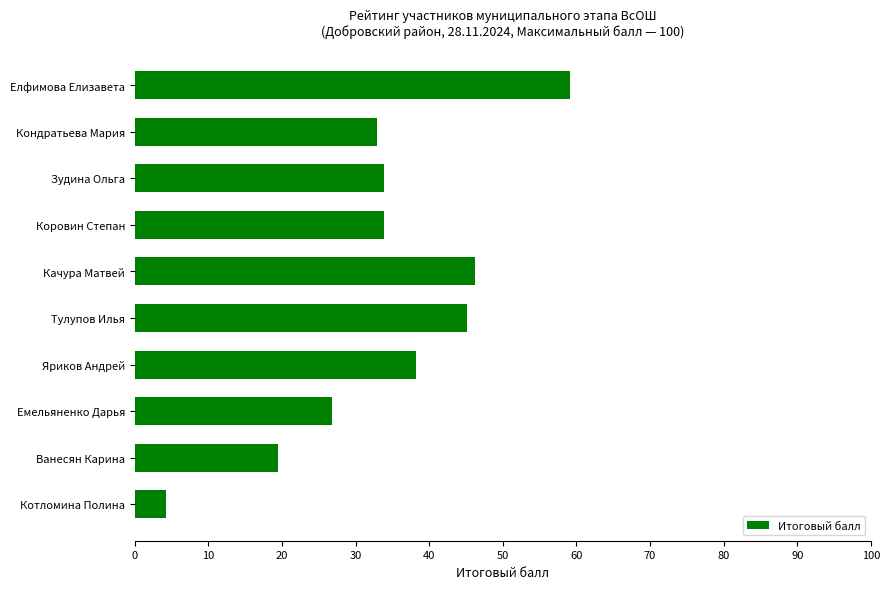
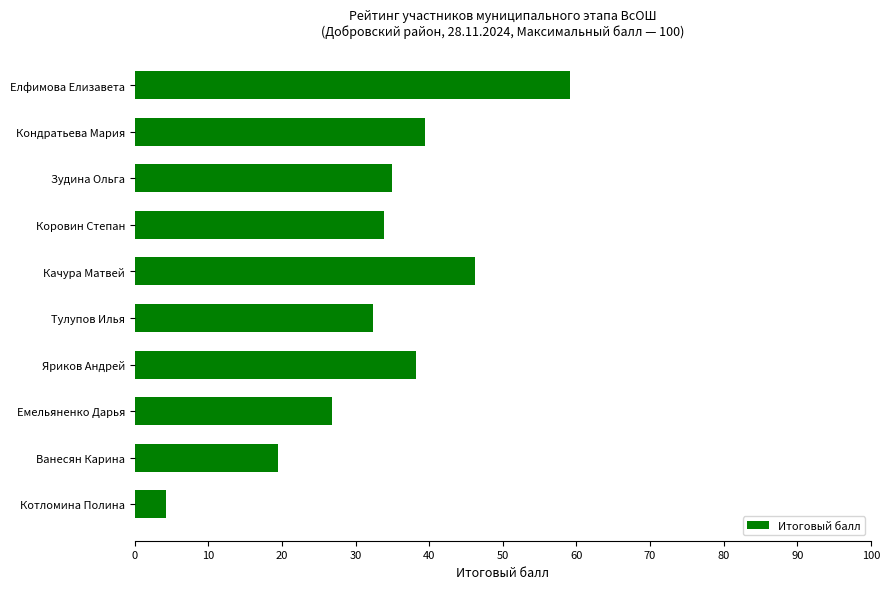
  {
    "Елфимова Елизавета": 59,
-   "Кондратьева Мария": 33,
-   "Зудина Ольга": 34,
+   "Кондратьева Мария": 39,
+   "Зудина Ольга": 35,
    "Коровин Степан": 34,
    "Качура Матвей": 46,
-   "Тулупов Илья": 45,
+   "Тулупов Илья": 32,
    "Яриков Андрей": 38,
    "Емельяненко Дарья": 27,
    "Ванесян Карина": 19,
    "Котломина Полина": 4
  }
